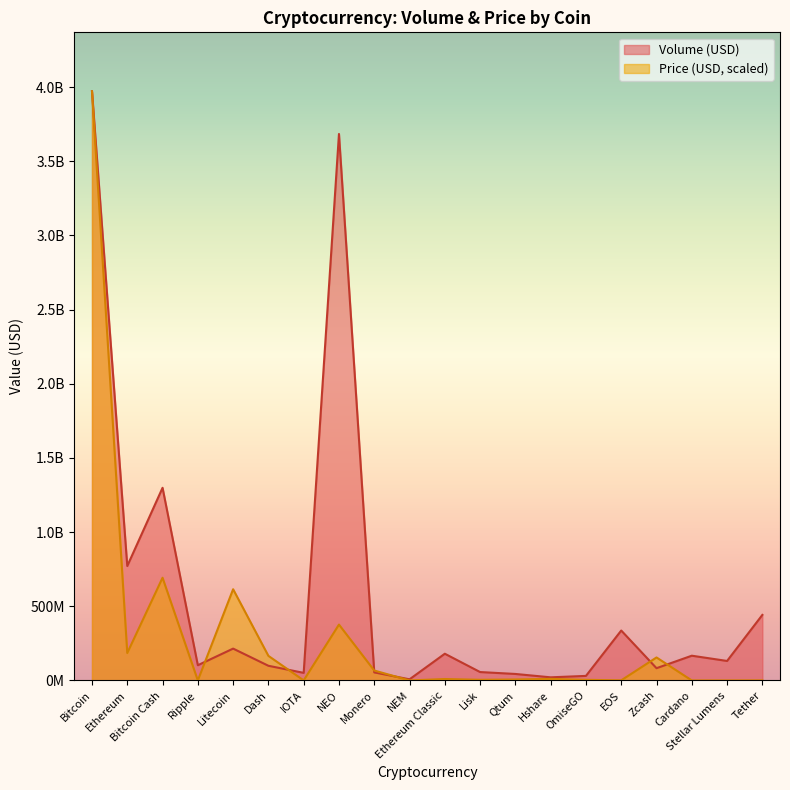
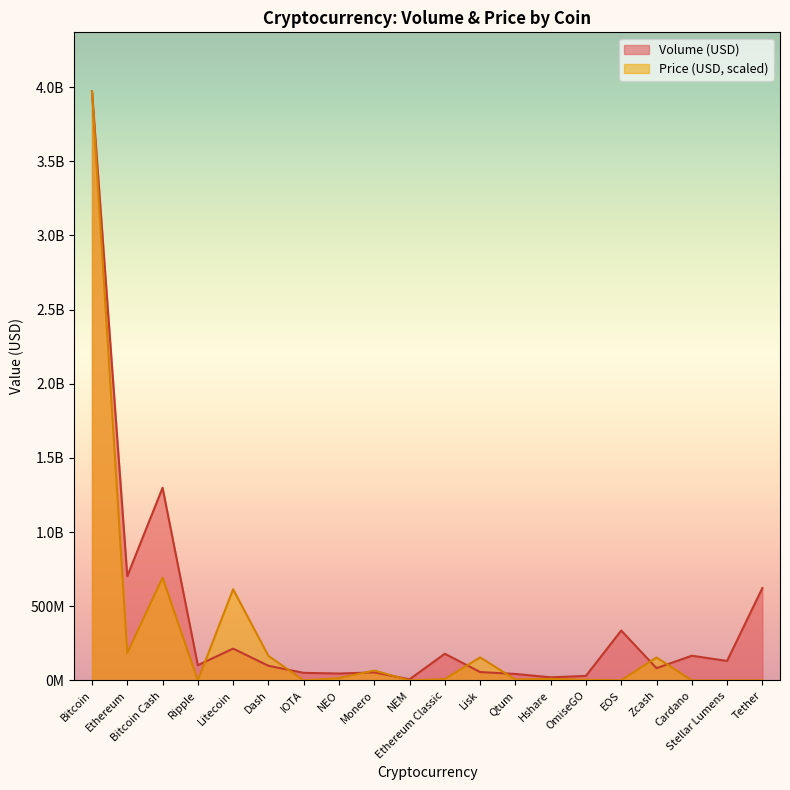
  {
    "Volume (USD)": {
-     "Ethereum": 770000000,
+     "Ethereum": 700000000,
      "Bitcoin Cash": 1300000000,
      "Ripple": 100000000,
      "Litecoin": 210000000,
      "Dash": 100000000,
      "IOTA": 50000000,
-     "NEO": 3680000000,
+     "NEO": 50000000,
      "Ethereum Classic": 180000000,
      "Lisk": 60000000,
      "Qtum": 40000000,
      "OmiseGO": 30000000,
      "EOS": 340000000,
      "Zcash": 80000000,
      "Cardano": 170000000,
      "Stellar Lumens": 130000000,
-     "Tether": 440000000
+     "Tether": 620000000
    },
    "Price (USD, scaled)": {
      "Ethereum": 180000000,
      "Bitcoin Cash": 690000000,
      "Ripple": 0,
      "Litecoin": 610000000,
      "Dash": 170000000,
      "IOTA": 0,
-     "NEO": 380000000,
+     "NEO": 20000000,
      "Ethereum Classic": 10000000,
-     "Lisk": 0,
+     "Lisk": 160000000,
      "Qtum": 10000000,
      "OmiseGO": 0,
      "EOS": 0,
      "Zcash": 160000000,
      "Cardano": 0,
      "Stellar Lumens": 0,
      "Tether": 0
    }
  }
